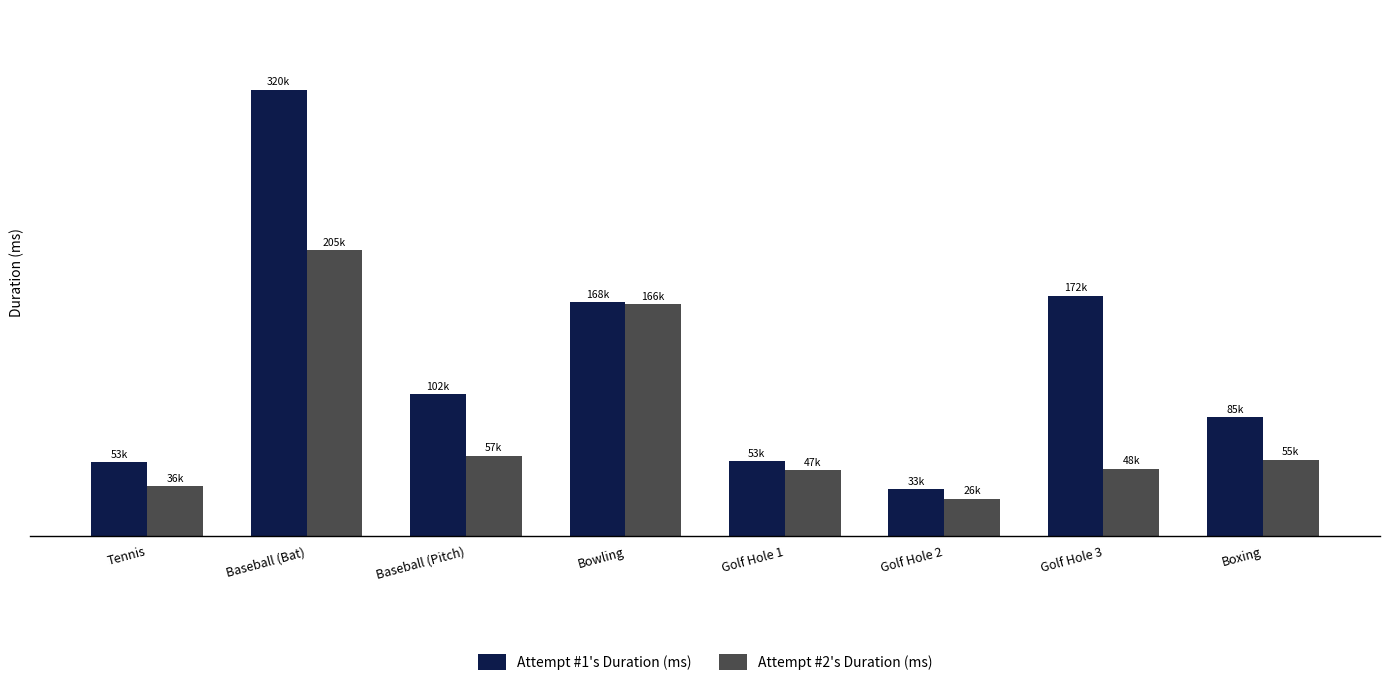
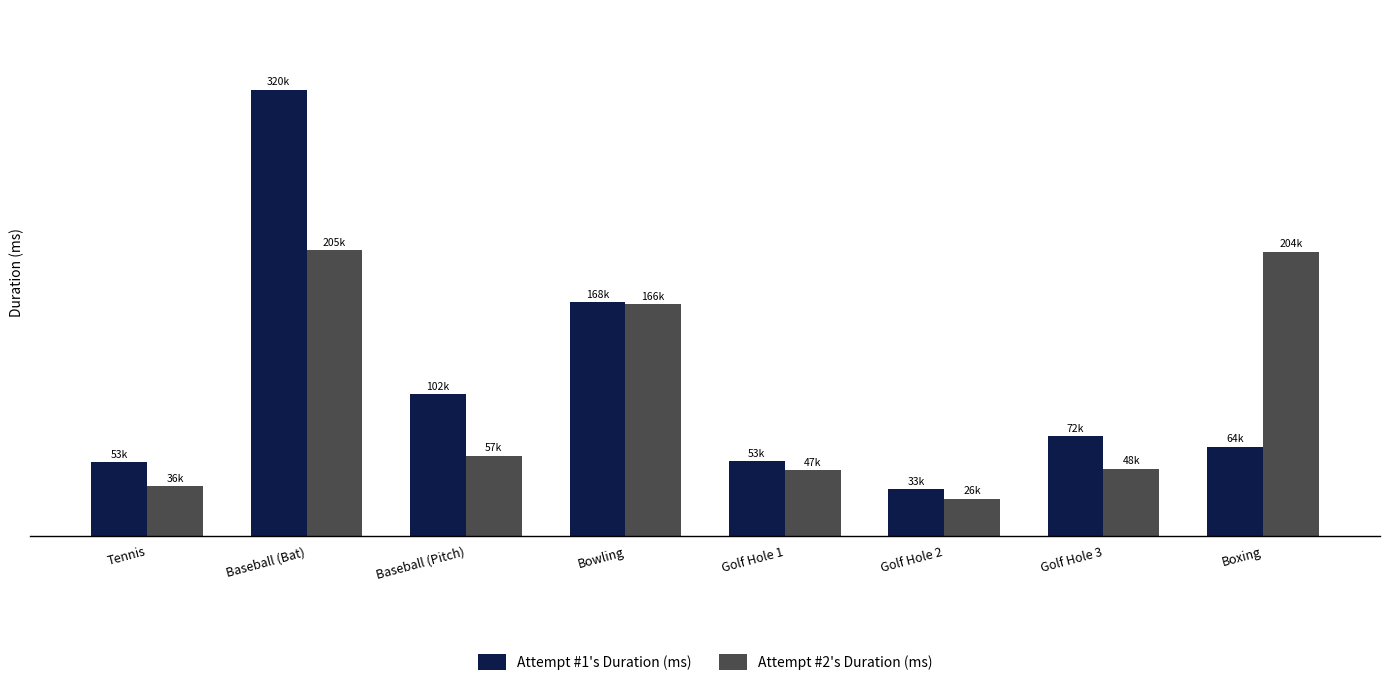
  {
    "Attempt #1's Duration (ms)": {
      "Tennis": "53k",
      "Baseball (Bat)": "320k",
      "Baseball (Pitch)": "102k",
      "Bowling": "168k",
      "Golf Hole 1": "53k",
      "Golf Hole 2": "33k",
-     "Golf Hole 3": "172k",
-     "Boxing": "85k"
+     "Golf Hole 3": "72k",
+     "Boxing": "64k"
    },
    "Attempt #2's Duration (ms)": {
      "Tennis": "36k",
      "Baseball (Bat)": "205k",
      "Baseball (Pitch)": "57k",
      "Bowling": "166k",
      "Golf Hole 1": "47k",
      "Golf Hole 2": "26k",
      "Golf Hole 3": "48k",
-     "Boxing": "55k"
+     "Boxing": "204k"
    }
  }
